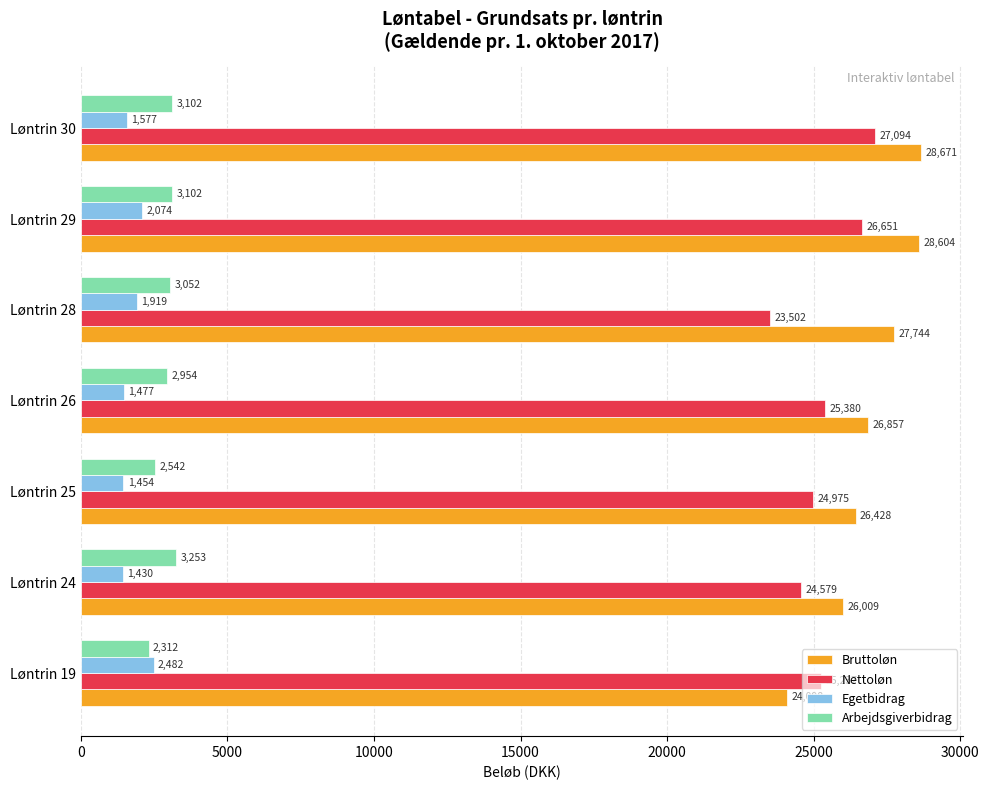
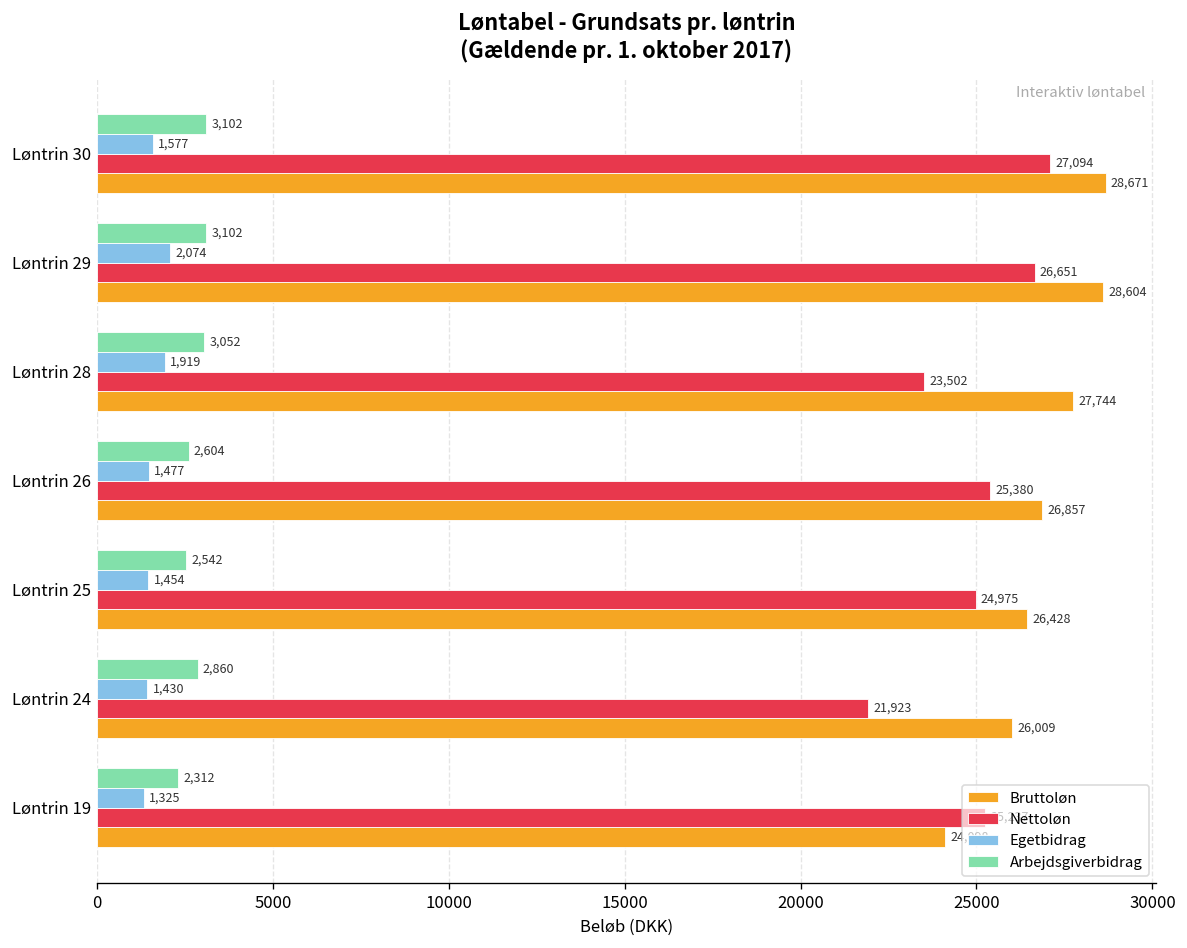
  {
    "Bruttoløn": {
      "Løntrin 30": "28,671",
      "Løntrin 29": "28,604",
      "Løntrin 28": "27,744",
      "Løntrin 26": "26,857",
      "Løntrin 25": "26,428",
      "Løntrin 24": "26,009"
    },
    "Nettoløn": {
      "Løntrin 30": "27,094",
      "Løntrin 29": "26,651",
      "Løntrin 28": "23,502",
      "Løntrin 26": "25,380",
      "Løntrin 25": "24,975",
-     "Løntrin 24": "24,579"
+     "Løntrin 24": "21,923"
    },
    "Egetbidrag": {
      "Løntrin 30": "1,577",
      "Løntrin 29": "2,074",
      "Løntrin 28": "1,919",
      "Løntrin 26": "1,477",
      "Løntrin 25": "1,454",
      "Løntrin 24": "1,430",
-     "Løntrin 19": "2,482"
+     "Løntrin 19": "1,325"
    },
    "Arbejdsgiverbidrag": {
      "Løntrin 30": "3,102",
      "Løntrin 29": "3,102",
      "Løntrin 28": "3,052",
-     "Løntrin 26": "2,954",
+     "Løntrin 26": "2,604",
      "Løntrin 25": "2,542",
-     "Løntrin 24": "3,253",
+     "Løntrin 24": "2,860",
      "Løntrin 19": "2,312"
    }
  }
